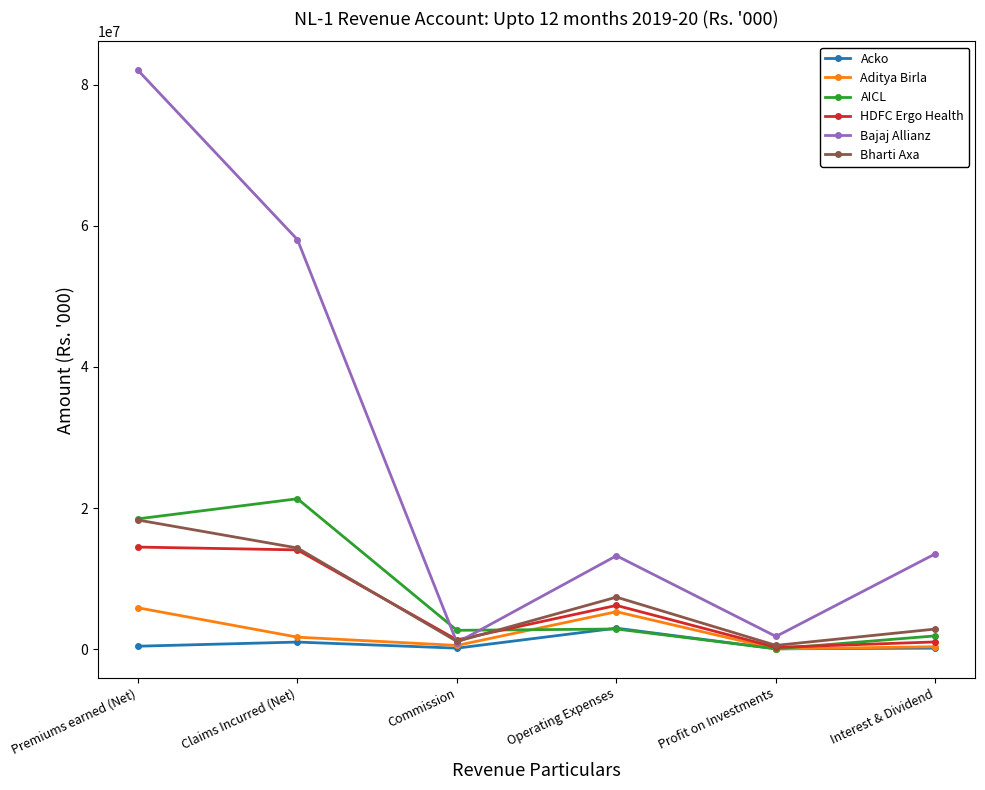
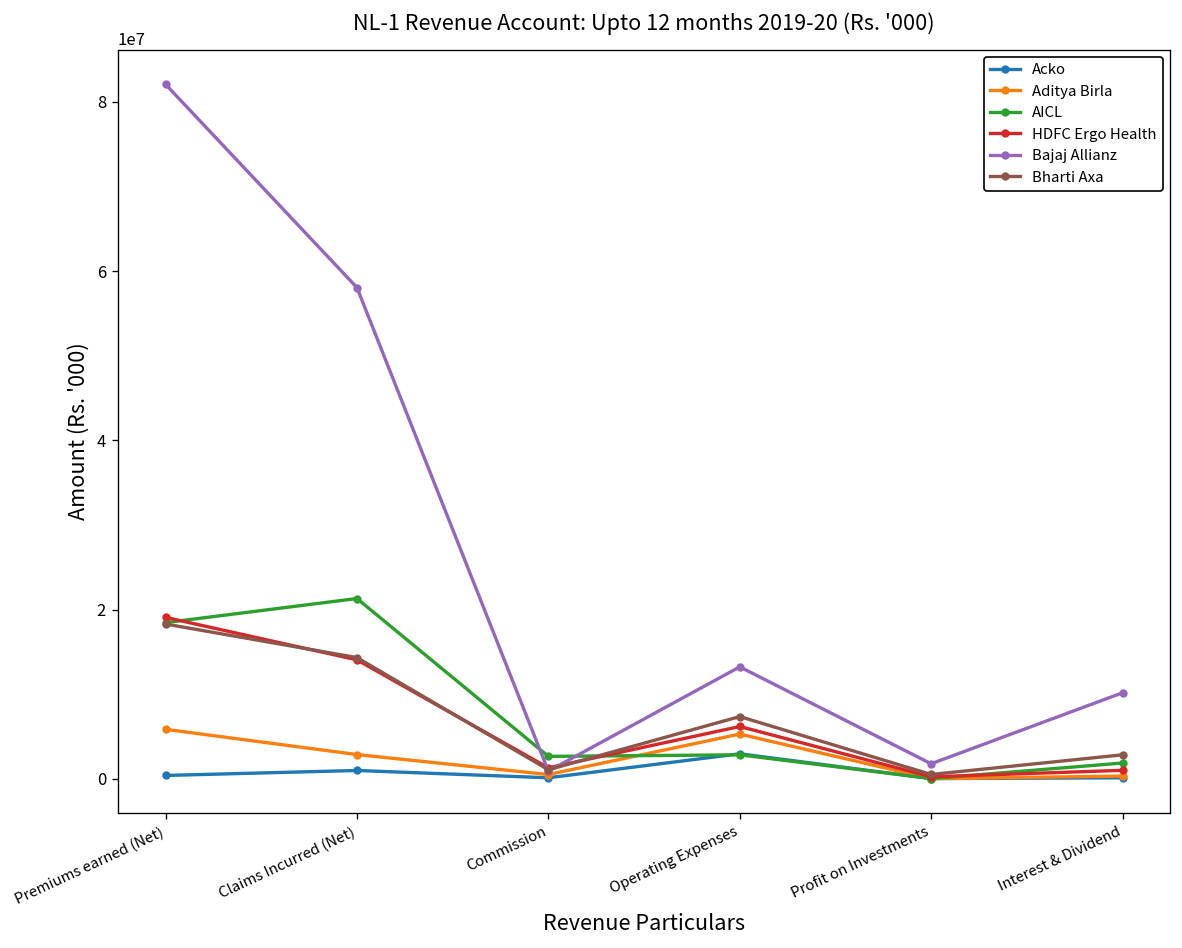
  {
    "Acko": {
      "Premiums earned (Net)": 0,
      "Claims Incurred (Net)": 1000000,
      "Commission": 0
    },
    "Aditya Birla": {
      "Premiums earned (Net)": 6000000,
-     "Claims Incurred (Net)": 2000000,
+     "Claims Incurred (Net)": 3000000,
      "Commission": 1000000,
      "Operating Expenses": 5000000
    },
    "AICL": {
      "Claims Incurred (Net)": 21000000,
      "Commission": 3000000,
      "Interest & Dividend": 2000000
    },
    "HDFC Ergo Health": {
-     "Premiums earned (Net)": 14000000,
+     "Premiums earned (Net)": 19000000,
      "Operating Expenses": 6000000,
      "Interest & Dividend": 1000000
    },
    "Bajaj Allianz": {
      "Premiums earned (Net)": 82000000,
      "Claims Incurred (Net)": 58000000,
      "Operating Expenses": 13000000,
      "Profit on Investments": 2000000,
-     "Interest & Dividend": 14000000
+     "Interest & Dividend": 10000000
    },
    "Bharti Axa": {
      "Operating Expenses": 7000000,
      "Interest & Dividend": 3000000
    }
  }
